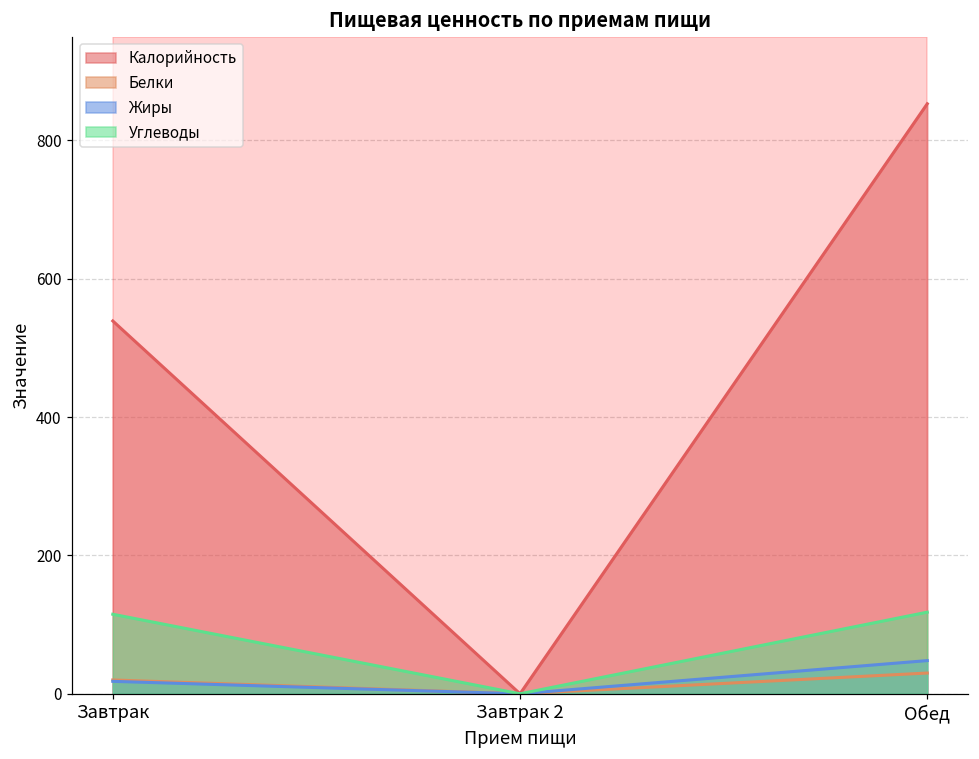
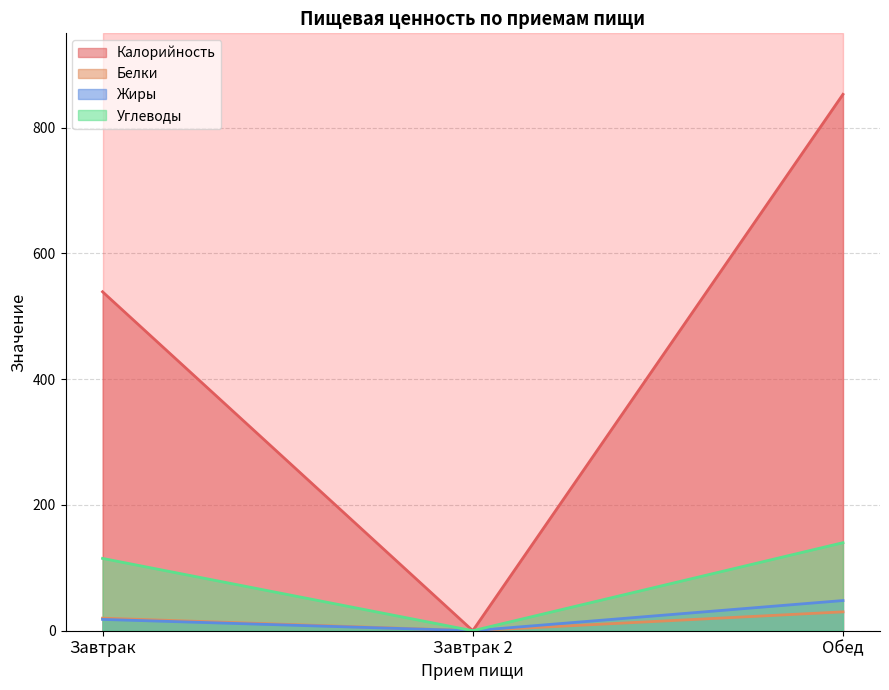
  {
    "Жиры": {
      "Обед": 50
    },
    "Углеводы": {
      "Завтрак": 120,
-     "Обед": 120
+     "Обед": 140
    }
  }
